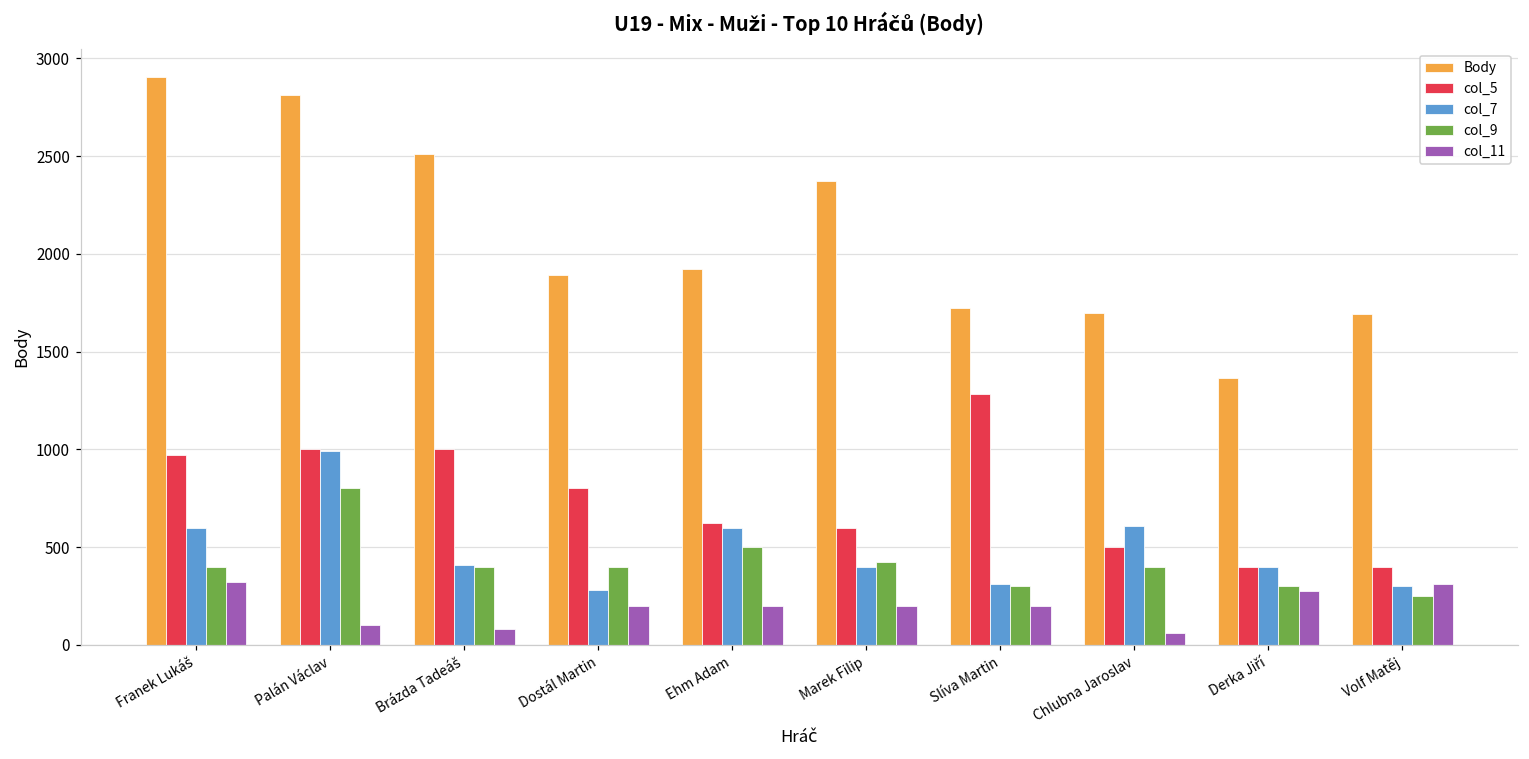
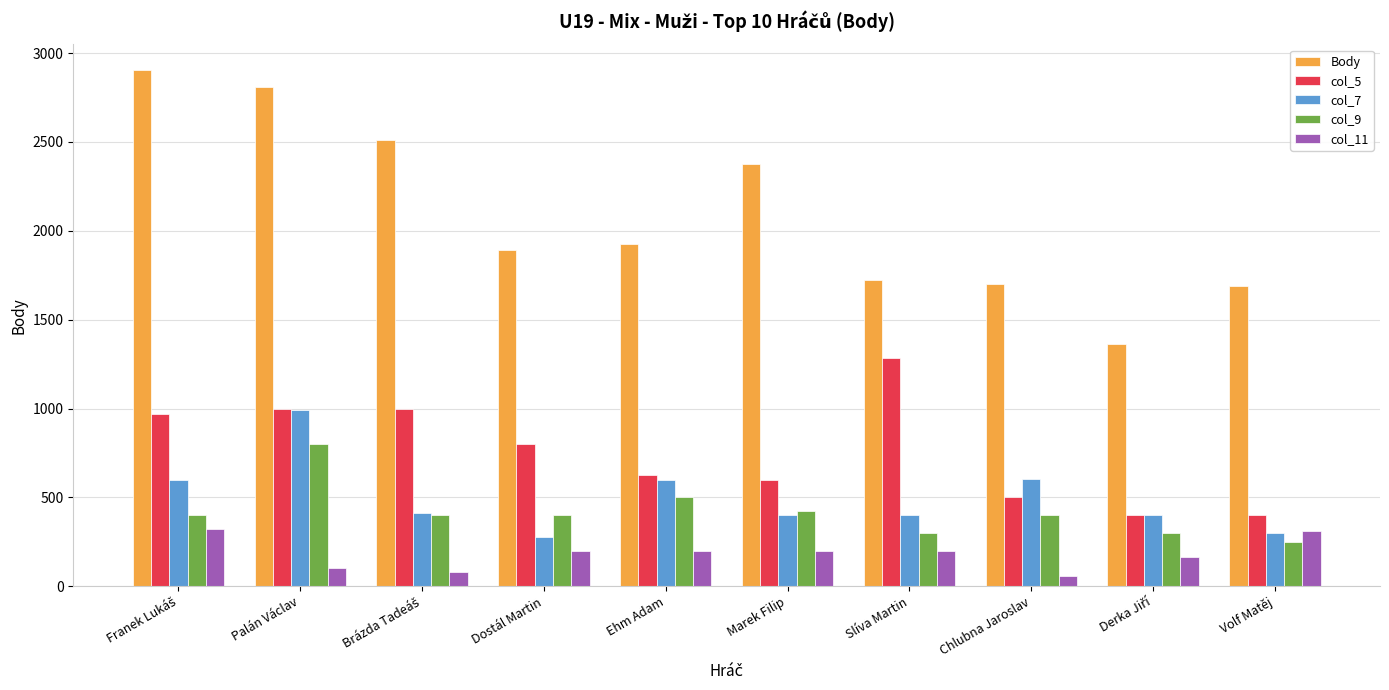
  {
    "Body": {
      "Franek Lukáš": 2900,
      "Palán Václav": 2810,
      "Brázda Tadeáš": 2510,
      "Dostál Martin": 1890,
      "Ehm Adam": 1920,
      "Marek Filip": 2370,
      "Slíva Martin": 1720,
      "Chlubna Jaroslav": 1700,
      "Derka Jiří": 1370,
      "Volf Matěj": 1690
    },
    "col_5": {
      "Franek Lukáš": 970,
      "Palán Václav": 1000,
      "Brázda Tadeáš": 1000,
      "Dostál Martin": 800,
      "Ehm Adam": 620,
      "Marek Filip": 600,
      "Slíva Martin": 1280,
      "Chlubna Jaroslav": 500,
      "Derka Jiří": 400,
      "Volf Matěj": 400
    },
    "col_7": {
      "Franek Lukáš": 600,
      "Palán Václav": 990,
      "Brázda Tadeáš": 410,
      "Dostál Martin": 280,
      "Ehm Adam": 600,
      "Marek Filip": 400,
-     "Slíva Martin": 310,
+     "Slíva Martin": 400,
      "Chlubna Jaroslav": 610,
      "Derka Jiří": 400,
      "Volf Matěj": 300
    },
    "col_9": {
      "Franek Lukáš": 400,
      "Palán Václav": 800,
      "Brázda Tadeáš": 400,
      "Dostál Martin": 400,
      "Ehm Adam": 500,
      "Marek Filip": 420,
      "Slíva Martin": 300,
      "Chlubna Jaroslav": 400,
      "Derka Jiří": 300,
      "Volf Matěj": 250
    },
    "col_11": {
      "Franek Lukáš": 320,
      "Palán Václav": 100,
      "Brázda Tadeáš": 80,
      "Dostál Martin": 200,
      "Ehm Adam": 200,
      "Marek Filip": 200,
      "Slíva Martin": 200,
      "Chlubna Jaroslav": 60,
-     "Derka Jiří": 270,
+     "Derka Jiří": 170,
      "Volf Matěj": 310
    }
  }
